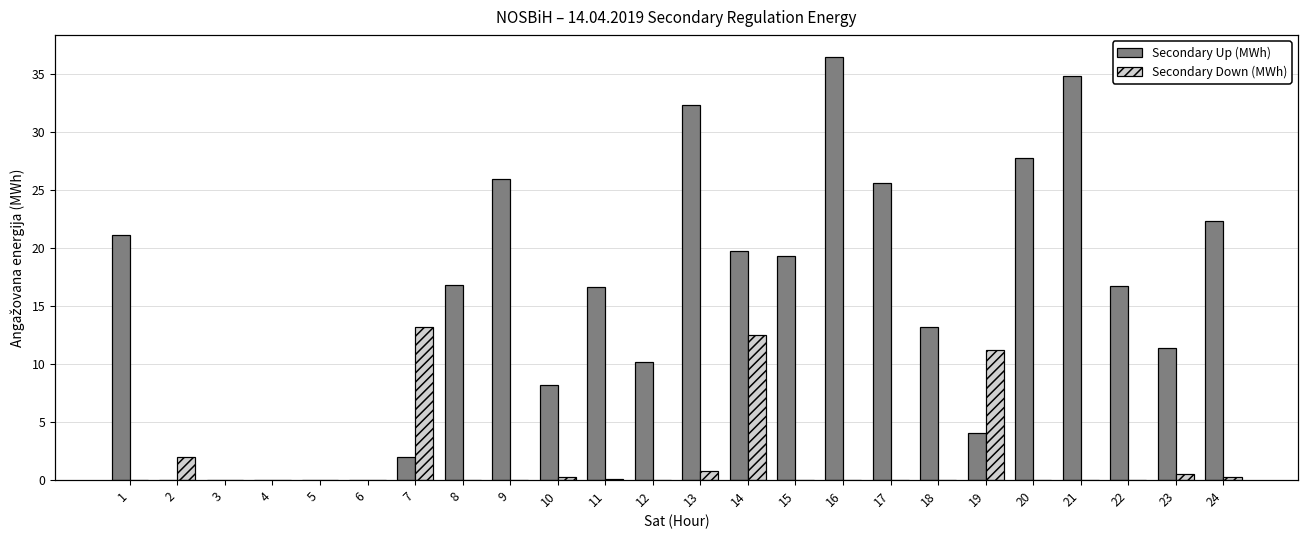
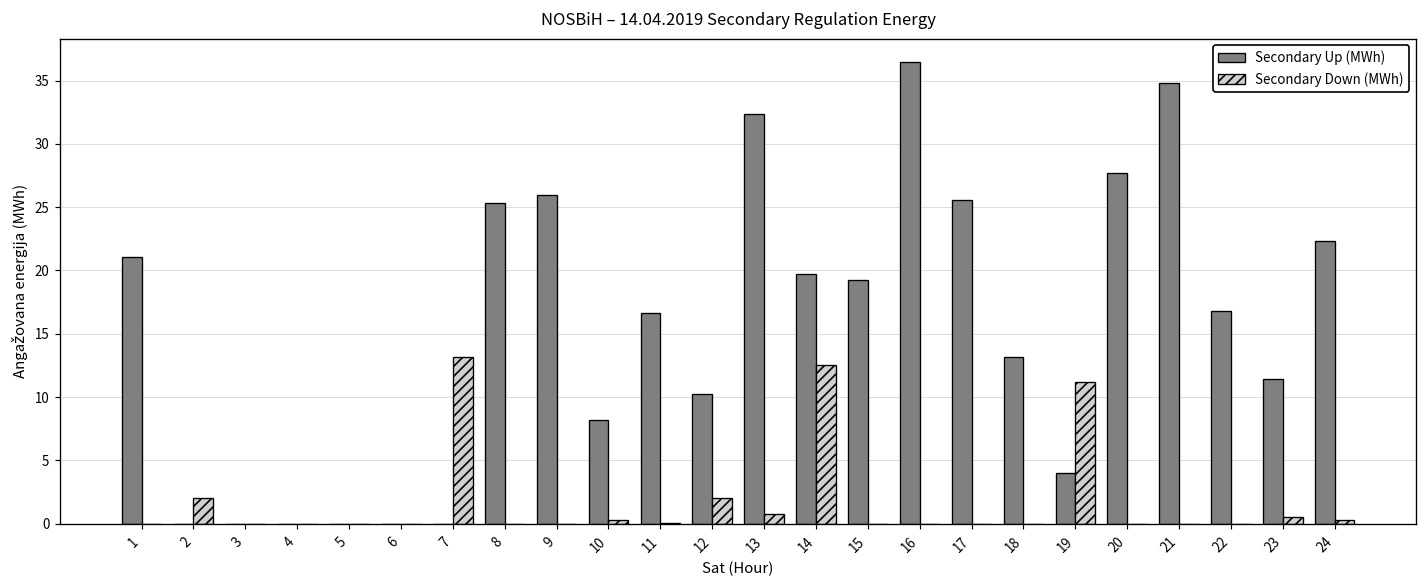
  {
    "Secondary Up (MWh)": {
      "1": 21.1,
      "2": 0.0,
      "3": 0.0,
      "4": 0.0,
      "5": 0.0,
      "6": 0.0,
-     "7": 2,
-     "8": 16.8,
+     "7": 0,
+     "8": 25.3,
      "9": 25.9,
      "10": 8.2,
      "11": 16.6,
      "12": 10.2,
      "13": 32.3,
      "14": 19.7,
      "15": 19.3,
      "16": 36.5,
      "17": 25.6,
      "18": 13.2,
      "19": 4.0,
      "20": 27.7,
      "21": 34.8,
      "22": 16.8,
      "23": 11.4,
      "24": 22.4
    },
    "Secondary Down (MWh)": {
      "1": 0,
      "2": 2,
      "3": 0,
      "4": 0,
      "5": 0,
      "6": 0,
      "7": 13,
      "8": 0,
      "9": 0,
      "10": 0.3,
-     "12": 0,
+     "12": 2,
      "13": 0.8,
      "14": 12.5,
      "15": 0,
      "16": 0,
      "17": 0,
      "18": 0,
      "19": 11,
      "20": 0,
      "21": 0,
      "22": 0,
      "23": 0.5,
      "24": 0.3
    }
  }
